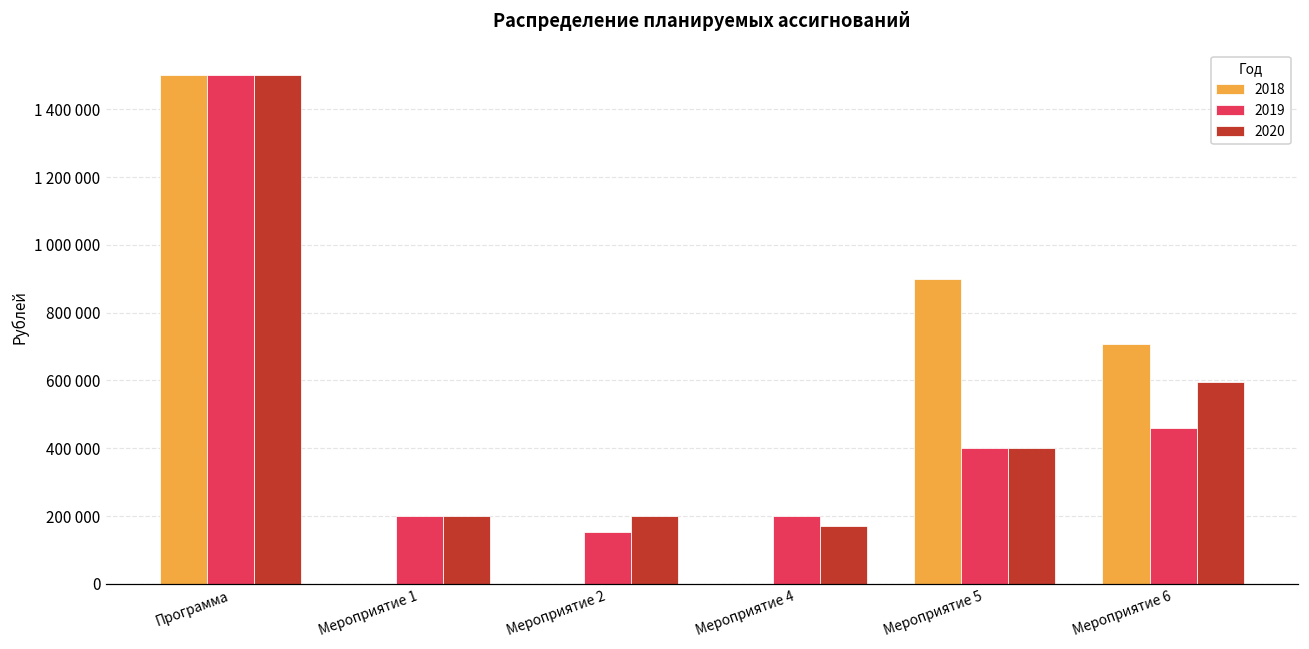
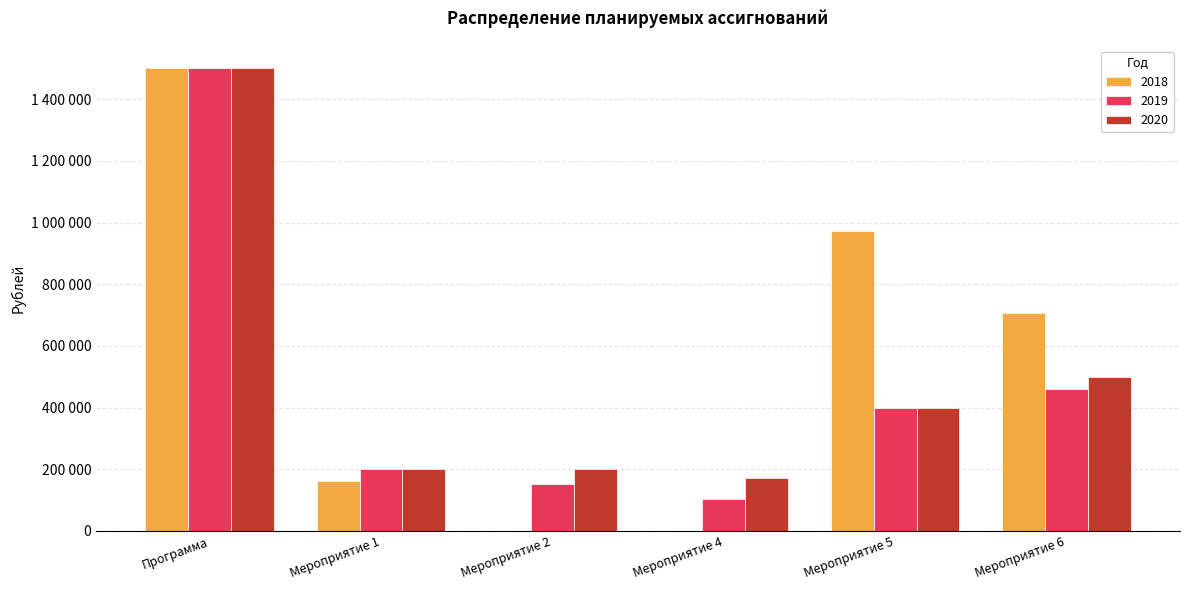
  {
    "2018": {
      "Программа": 1500000,
-     "Мероприятие 1": 0,
+     "Мероприятие 1": 160000,
      "Мероприятие 2": 0,
      "Мероприятие 4": 0,
-     "Мероприятие 5": 900000,
+     "Мероприятие 5": 970000,
      "Мероприятие 6": 710000
    },
    "2019": {
      "Программа": 1500000,
      "Мероприятие 1": 200000,
      "Мероприятие 2": 150000,
-     "Мероприятие 4": 200000,
+     "Мероприятие 4": 100000,
      "Мероприятие 5": 400000,
      "Мероприятие 6": 460000
    },
    "2020": {
      "Программа": 1500000,
      "Мероприятие 1": 200000,
      "Мероприятие 2": 200000,
      "Мероприятие 4": 170000,
      "Мероприятие 5": 400000,
-     "Мероприятие 6": 600000
+     "Мероприятие 6": 500000
    }
  }
